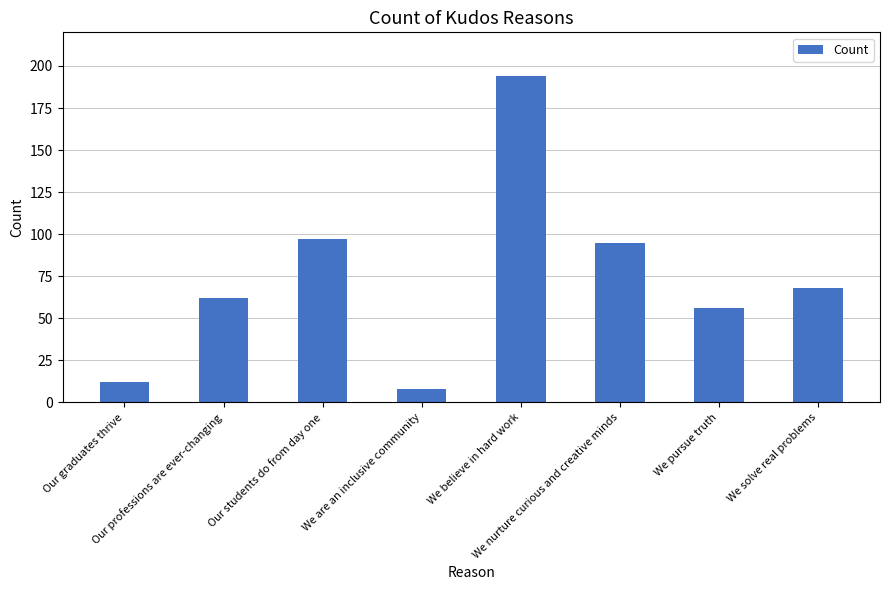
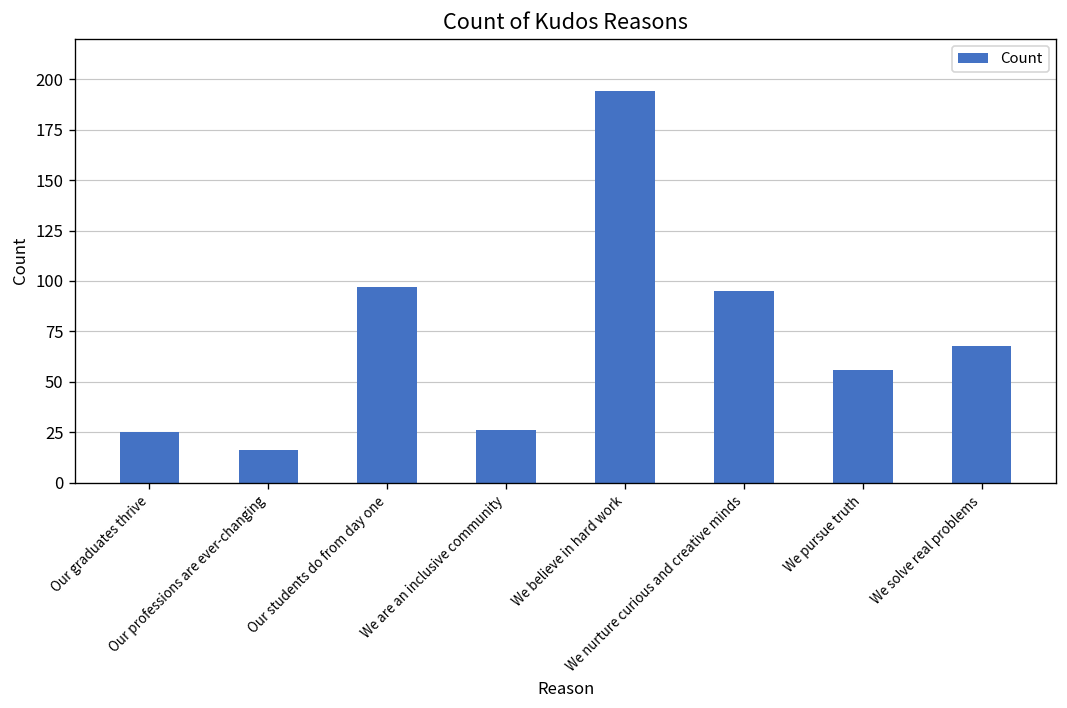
  {
-   "Our graduates thrive": 12,
-   "Our professions are ever-changing": 62,
+   "Our graduates thrive": 25,
+   "Our professions are ever-changing": 16,
    "Our students do from day one": 97,
-   "We are an inclusive community": 8,
+   "We are an inclusive community": 26,
    "We believe in hard work": 194,
    "We nurture curious and creative minds": 95,
    "We pursue truth": 56,
    "We solve real problems": 68
  }
